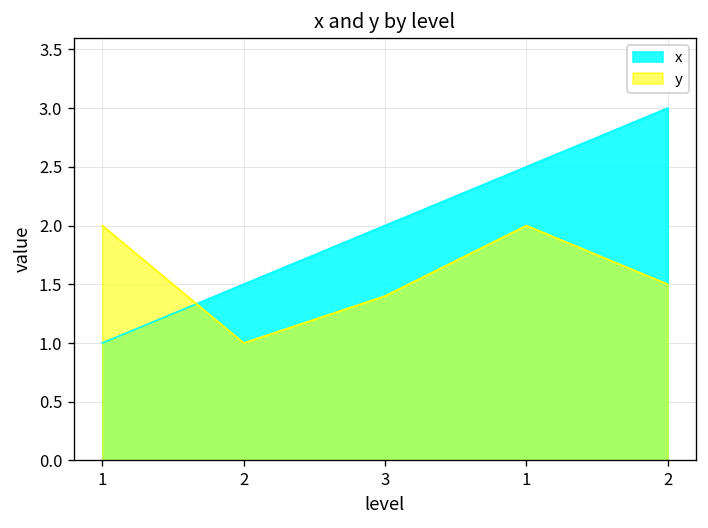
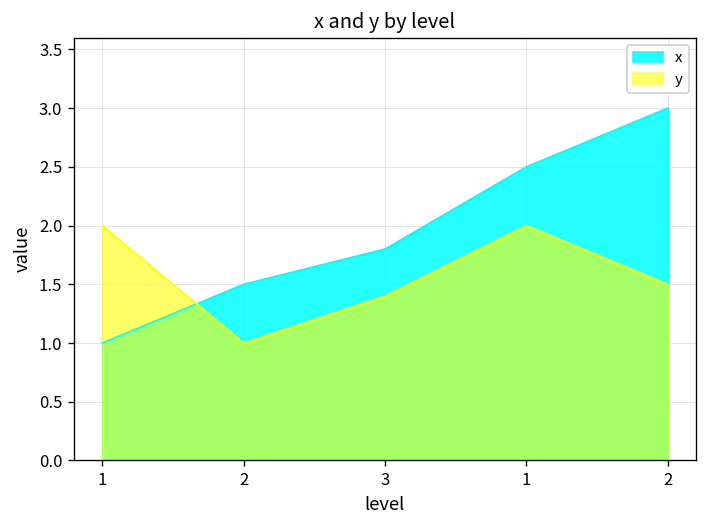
  {
    "x": {
-     "3": 2.0
+     "3": 1.8
    },
    "y": {
      "3": 1.4
    }
  }
